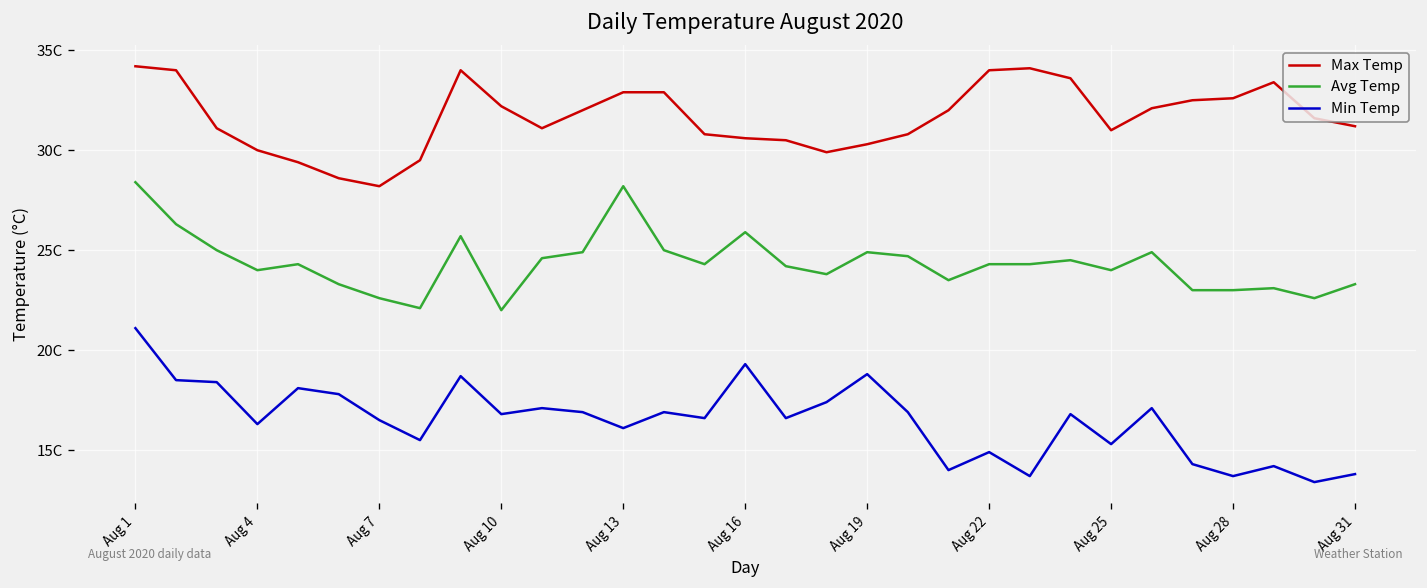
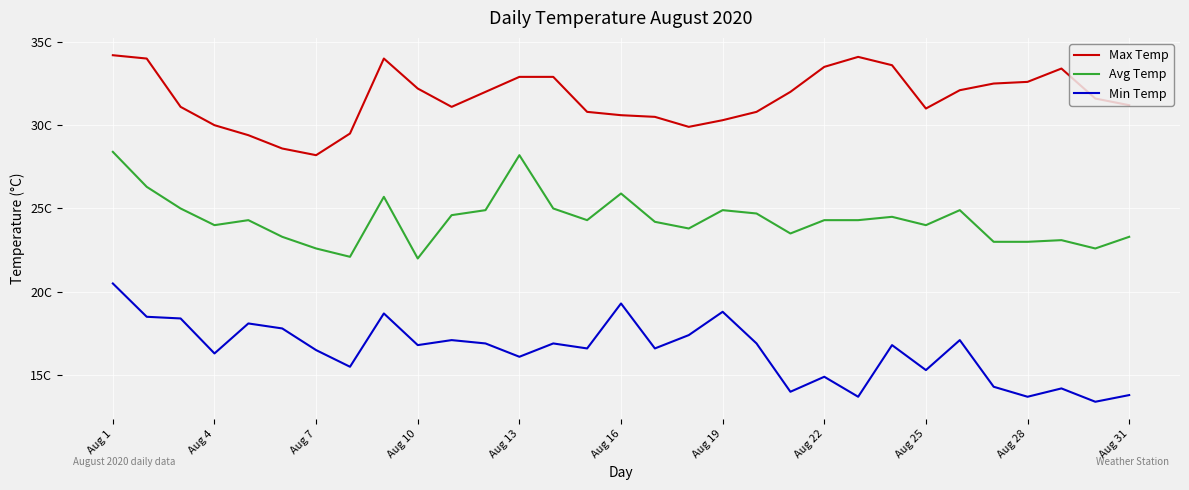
  {
    "Max Temp": {
      "Aug 1": "34.2C",
      "Aug 4": "30.0C",
      "Aug 7": "28.2C",
      "Aug 10": "32.2C",
      "Aug 13": "32.9C",
      "Aug 16": "30.6C",
      "Aug 19": "30.3C",
-     "Aug 22": "34.0C",
+     "Aug 22": "33.5C",
      "Aug 25": "31.0C",
      "Aug 28": "32.6C"
    },
    "Avg Temp": {
      "Aug 1": "28.4C",
      "Aug 4": "24.0C",
      "Aug 7": "22.6C",
      "Aug 10": "22.0C",
      "Aug 13": "28.2C",
      "Aug 16": "25.9C",
      "Aug 19": "24.9C",
      "Aug 22": "24.3C",
      "Aug 25": "24.0C",
      "Aug 28": "23.0C",
      "Aug 31": "23.3C"
    },
    "Min Temp": {
-     "Aug 1": "21.1C",
+     "Aug 1": "20.5C",
      "Aug 4": "16.3C",
      "Aug 7": "16.5C",
      "Aug 10": "16.8C",
      "Aug 13": "16.1C",
      "Aug 16": "19.3C",
      "Aug 19": "18.8C",
      "Aug 22": "14.9C",
      "Aug 25": "15.3C",
      "Aug 28": "13.7C",
      "Aug 31": "13.8C"
    }
  }
